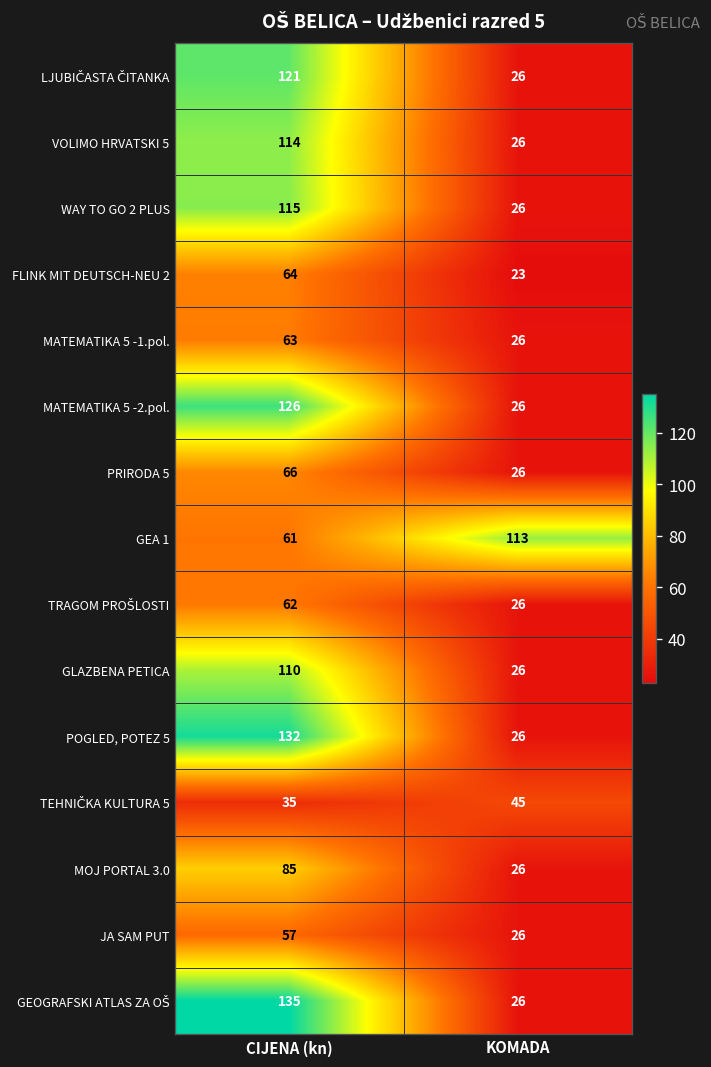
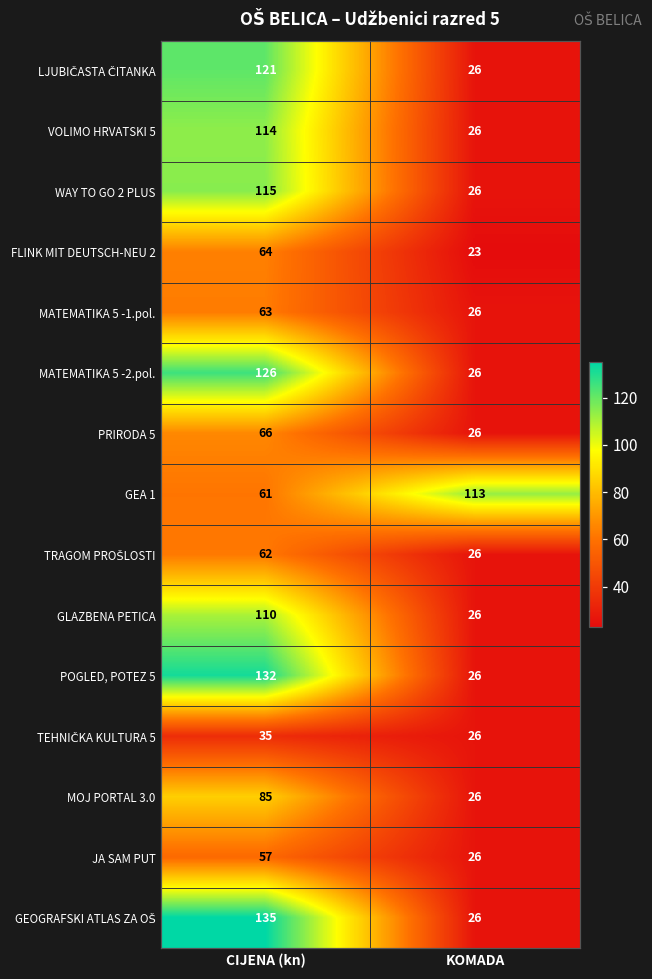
  {
    "LJUBIČASTA ČITANKA": {
      "CIJENA (kn)": 121,
      "KOMADA": 26
    },
    "VOLIMO HRVATSKI 5": {
      "CIJENA (kn)": 114,
      "KOMADA": 26
    },
    "WAY TO GO 2 PLUS": {
      "CIJENA (kn)": 115,
      "KOMADA": 26
    },
    "FLINK MIT DEUTSCH-NEU 2": {
      "CIJENA (kn)": 64,
      "KOMADA": 23
    },
    "MATEMATIKA 5 -1.pol.": {
      "CIJENA (kn)": 63,
      "KOMADA": 26
    },
    "MATEMATIKA 5 -2.pol.": {
      "CIJENA (kn)": 126,
      "KOMADA": 26
    },
    "PRIRODA 5": {
      "CIJENA (kn)": 66,
      "KOMADA": 26
    },
    "GEA 1": {
      "CIJENA (kn)": 61,
      "KOMADA": 113
    },
    "TRAGOM PROŠLOSTI": {
      "CIJENA (kn)": 62,
      "KOMADA": 26
    },
    "GLAZBENA PETICA": {
      "CIJENA (kn)": 110,
      "KOMADA": 26
    },
    "POGLED, POTEZ 5": {
      "CIJENA (kn)": 132,
      "KOMADA": 26
    },
    "TEHNIČKA KULTURA 5": {
      "CIJENA (kn)": 35,
-     "KOMADA": 45
+     "KOMADA": 26
    },
    "MOJ PORTAL 3.0": {
      "CIJENA (kn)": 85,
      "KOMADA": 26
    },
    "JA SAM PUT": {
      "CIJENA (kn)": 57,
      "KOMADA": 26
    },
    "GEOGRAFSKI ATLAS ZA OŠ": {
      "CIJENA (kn)": 135,
      "KOMADA": 26
    }
  }
